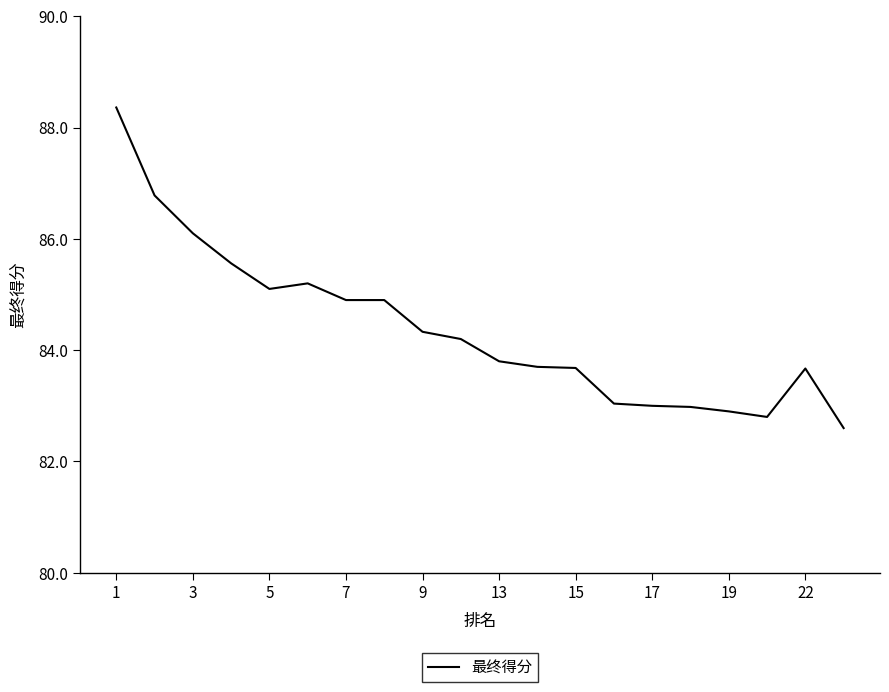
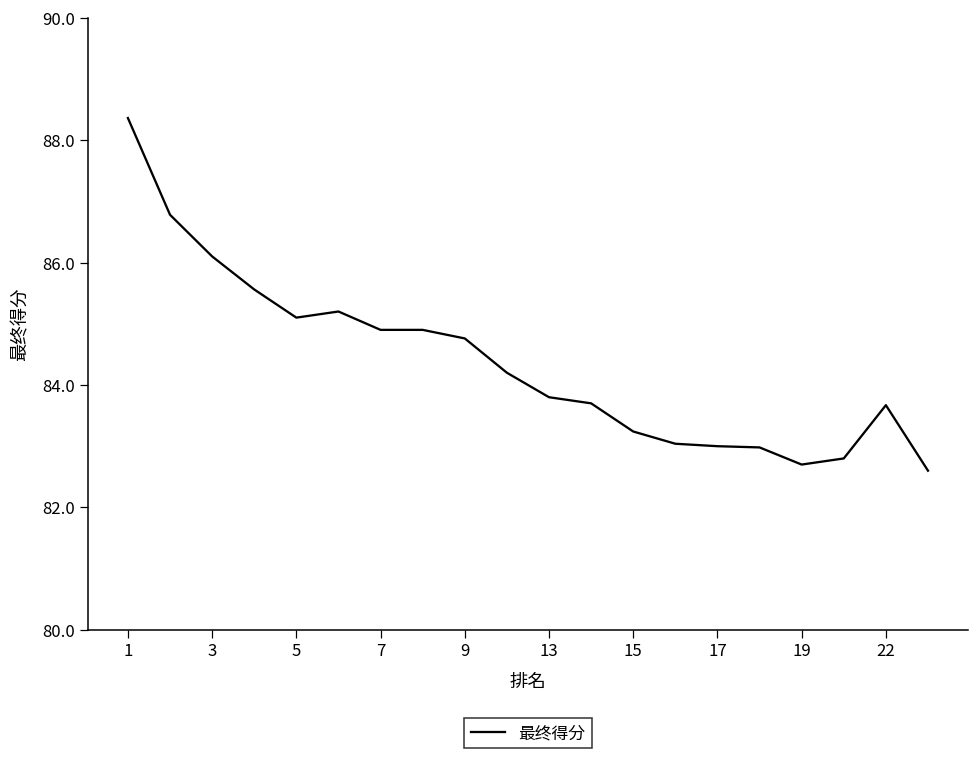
  {
    "1": 88.4,
    "3": 86.1,
    "5": 85.1,
-   "9": 84.3,
+   "9": 84.8,
    "13": 83.8,
-   "15": 83.7,
+   "15": 83.2,
    "17": 83.0,
-   "19": 82.9,
+   "19": 82.7,
    "22": 83.7
  }
